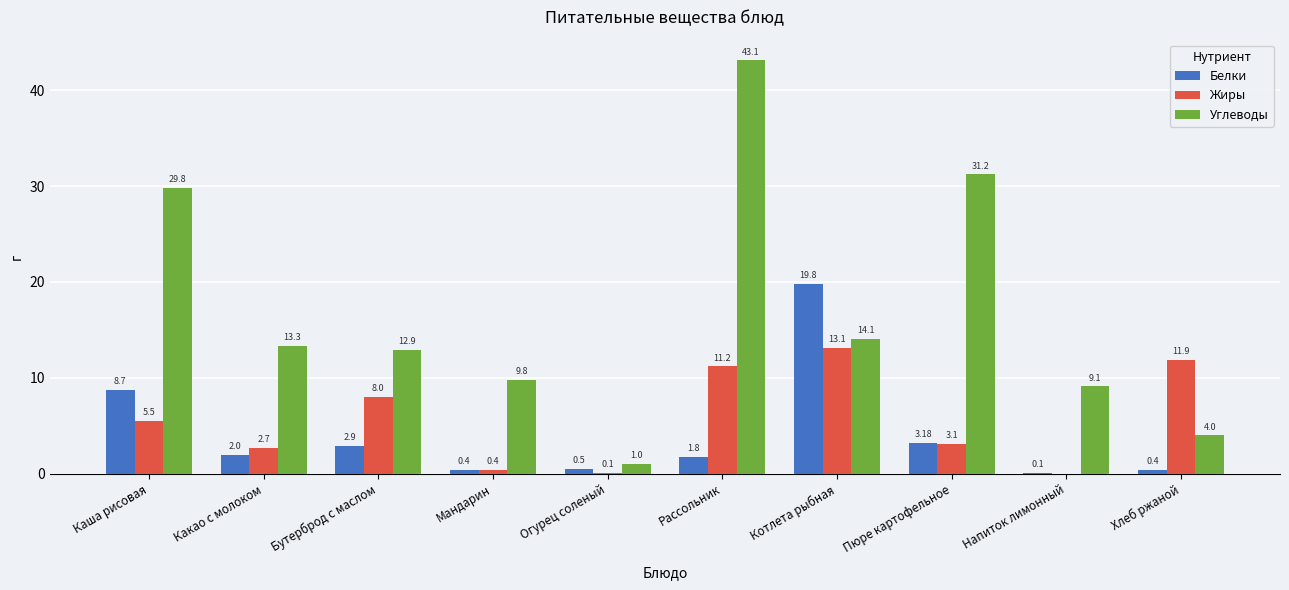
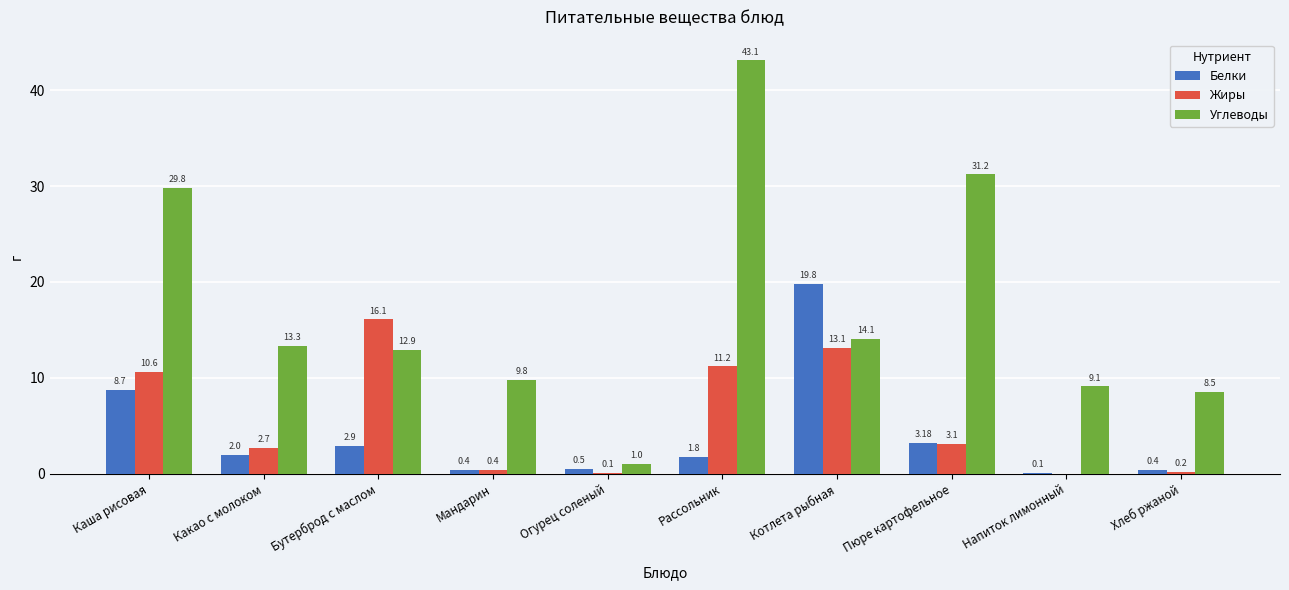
  {
    "Белки": {
      "Каша рисовая": 8.7,
      "Какао с молоком": 2.0,
      "Бутерброд с маслом": 2.9,
      "Мандарин": 0.4,
      "Огурец соленый": 0.5,
      "Рассольник": 1.8,
      "Котлета рыбная": 19.8,
      "Пюре картофельное": 3.18,
      "Напиток лимонный": 0.1,
      "Хлеб ржаной": 0.4
    },
    "Жиры": {
-     "Каша рисовая": 5.5,
+     "Каша рисовая": 10.6,
      "Какао с молоком": 2.7,
-     "Бутерброд с маслом": 8.0,
+     "Бутерброд с маслом": 16.1,
      "Мандарин": 0.4,
      "Огурец соленый": 0.1,
      "Рассольник": 11.2,
      "Котлета рыбная": 13.1,
      "Пюре картофельное": 3.1,
-     "Хлеб ржаной": 11.9
+     "Хлеб ржаной": 0.2
    },
    "Углеводы": {
      "Каша рисовая": 29.8,
      "Какао с молоком": 13.3,
      "Бутерброд с маслом": 12.9,
      "Мандарин": 9.8,
      "Огурец соленый": 1.0,
      "Рассольник": 43.1,
      "Котлета рыбная": 14.1,
      "Пюре картофельное": 31.2,
      "Напиток лимонный": 9.1,
-     "Хлеб ржаной": 4.0
+     "Хлеб ржаной": 8.5
    }
  }
